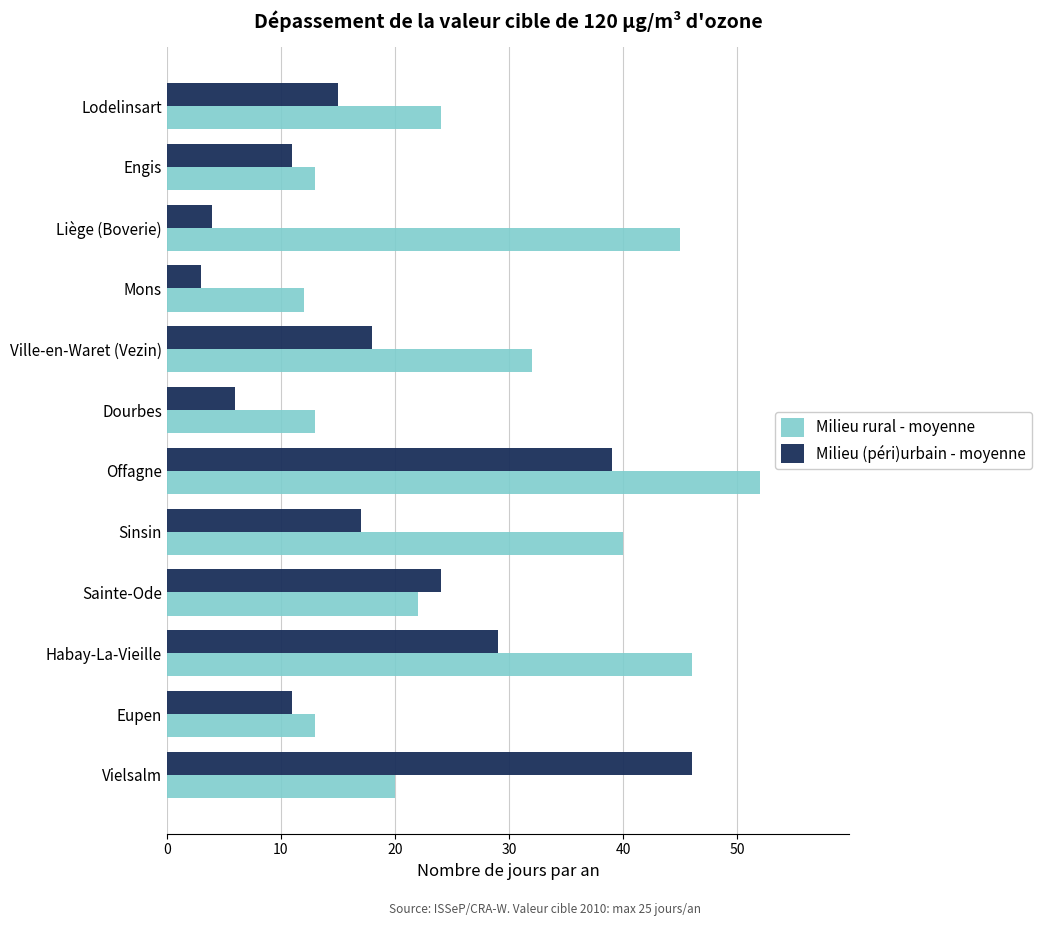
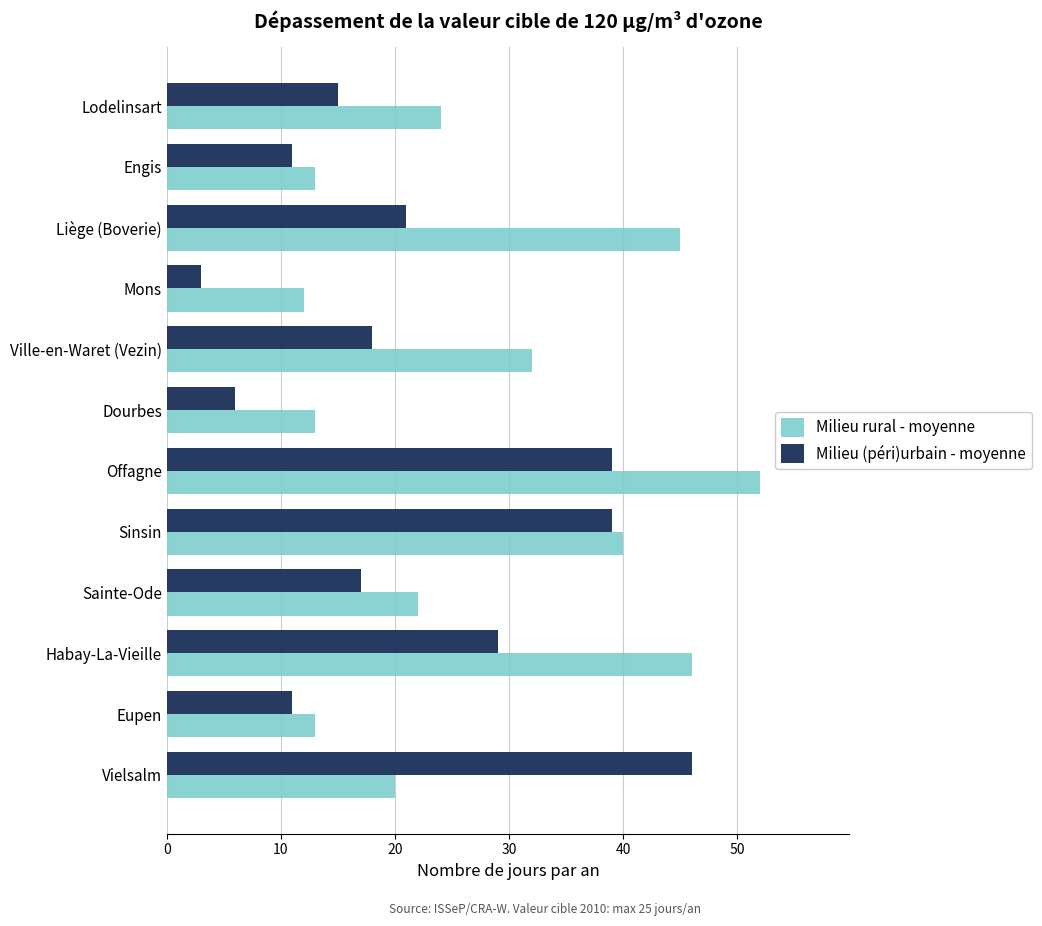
  {
    "Milieu rural - moyenne": {
      "Lodelinsart": 24,
      "Engis": 13,
      "Liège (Boverie)": 45,
      "Mons": 12,
      "Ville-en-Waret (Vezin)": 32,
      "Dourbes": 13,
      "Offagne": 52,
      "Sinsin": 40,
      "Sainte-Ode": 22,
      "Habay-La-Vieille": 46,
      "Eupen": 13,
      "Vielsalm": 20
    },
    "Milieu (péri)urbain - moyenne": {
      "Lodelinsart": 15,
      "Engis": 11,
-     "Liège (Boverie)": 4,
+     "Liège (Boverie)": 21,
      "Mons": 3,
      "Ville-en-Waret (Vezin)": 18,
      "Dourbes": 6,
      "Offagne": 39,
-     "Sinsin": 17,
-     "Sainte-Ode": 24,
+     "Sinsin": 39,
+     "Sainte-Ode": 17,
      "Habay-La-Vieille": 29,
      "Eupen": 11,
      "Vielsalm": 46
    }
  }
